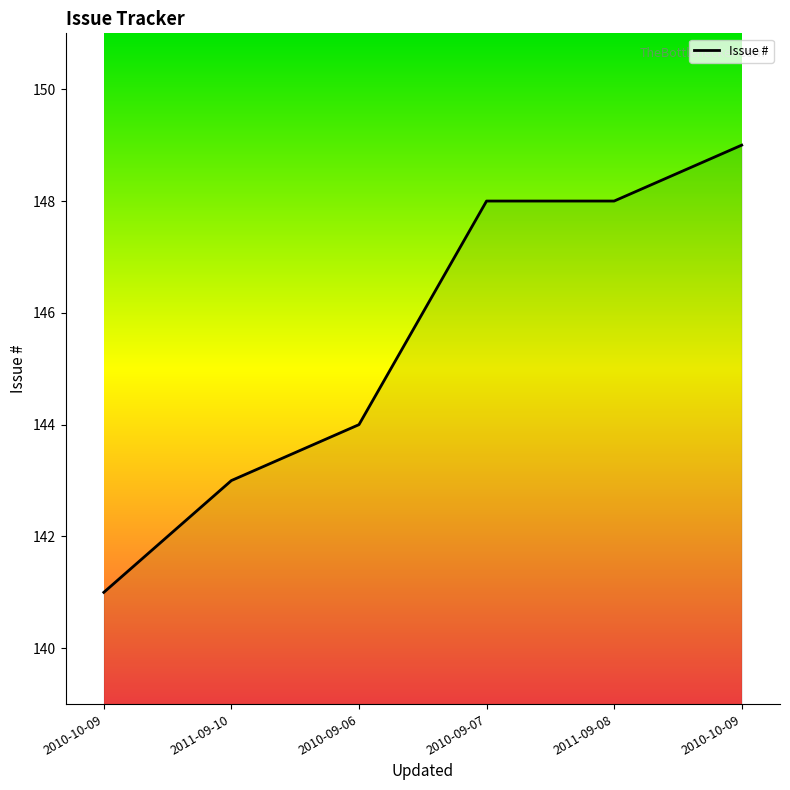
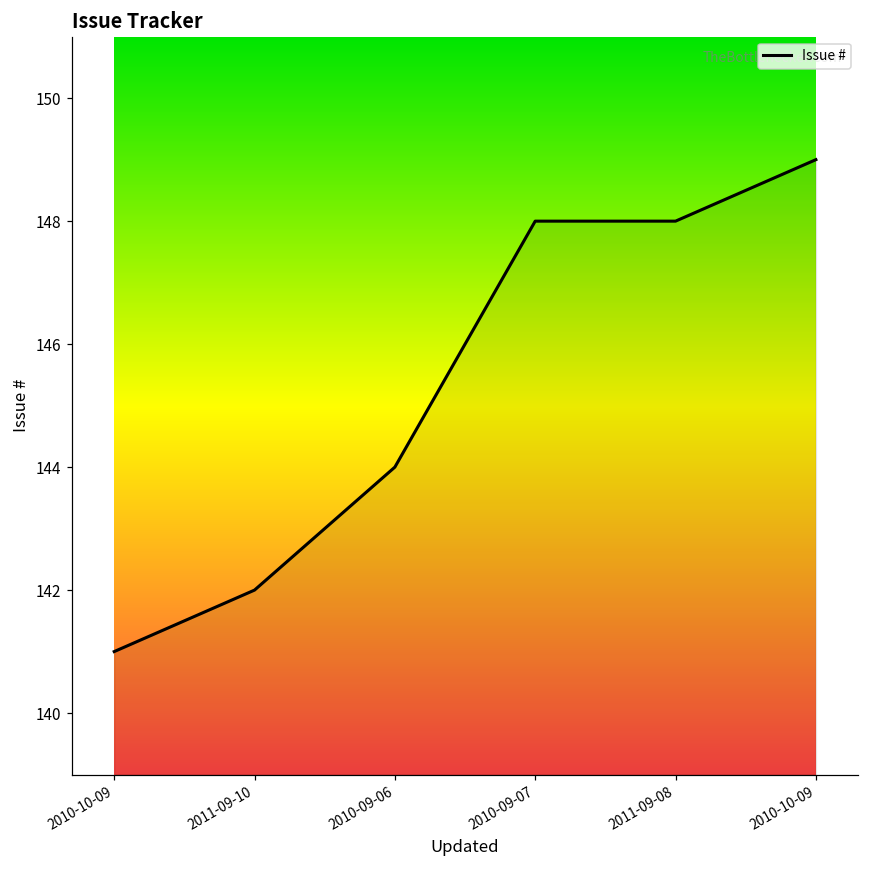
  {
-   "2011-09-10": 143,
+   "2011-09-10": 142,
    "2010-09-06": 144,
    "2010-09-07": 148,
    "2011-09-08": 148
  }
